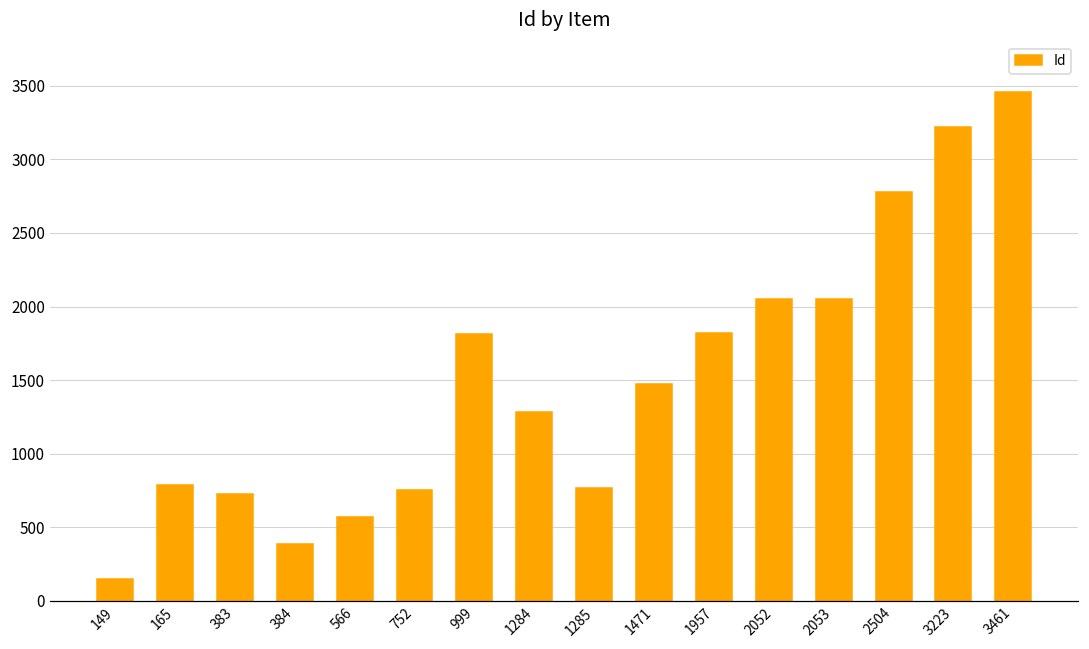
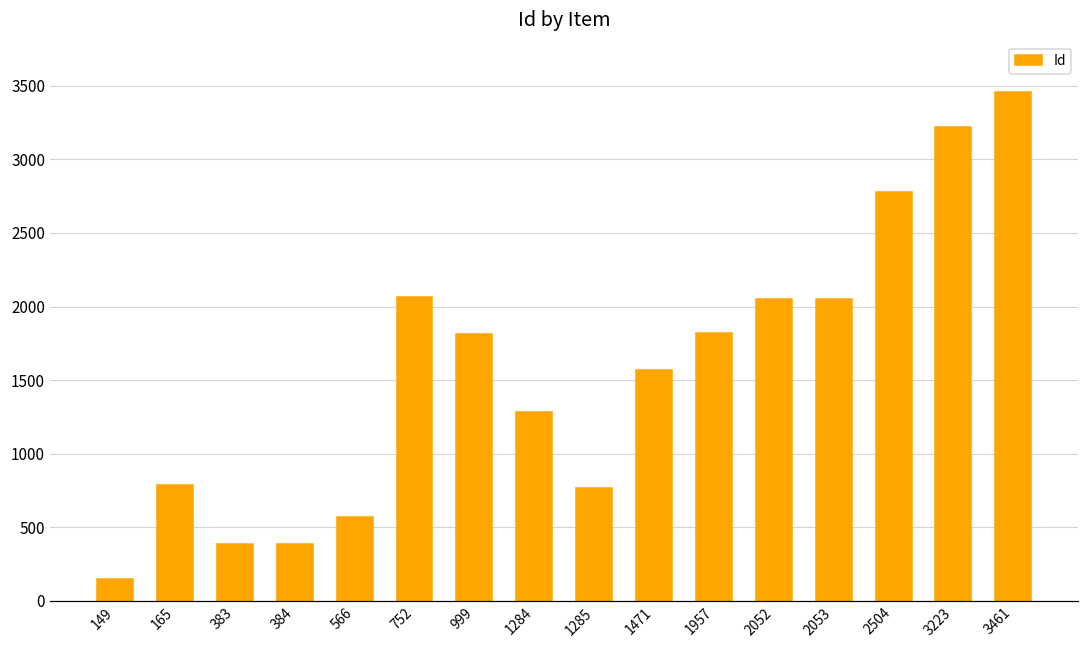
  {
    "149": 150,
    "165": 790,
-   "383": 730,
+   "383": 380,
    "384": 380,
    "566": 570,
-   "752": 750,
+   "752": 2070,
    "999": 1820,
    "1284": 1280,
    "1285": 770,
-   "1471": 1470,
+   "1471": 1570,
    "1957": 1820,
    "2052": 2050,
    "2053": 2050,
    "2504": 2780,
    "3223": 3220,
    "3461": 3460
  }
